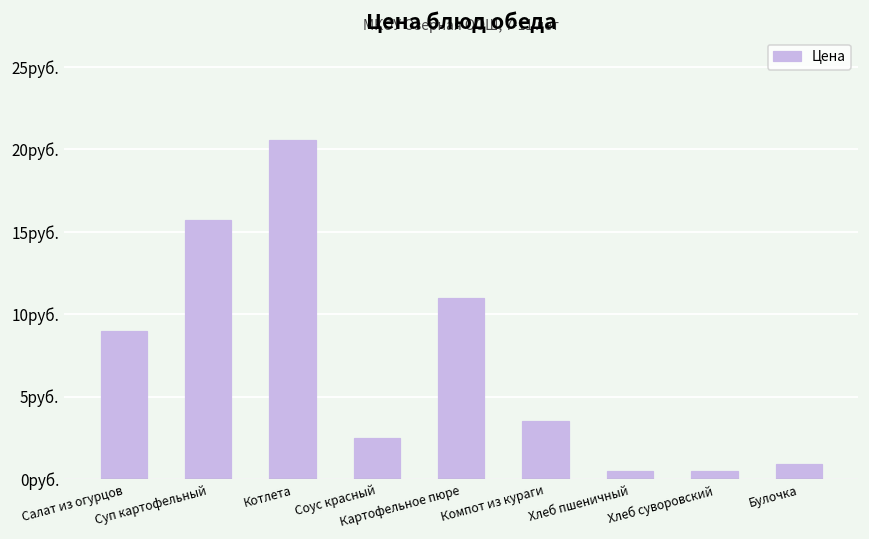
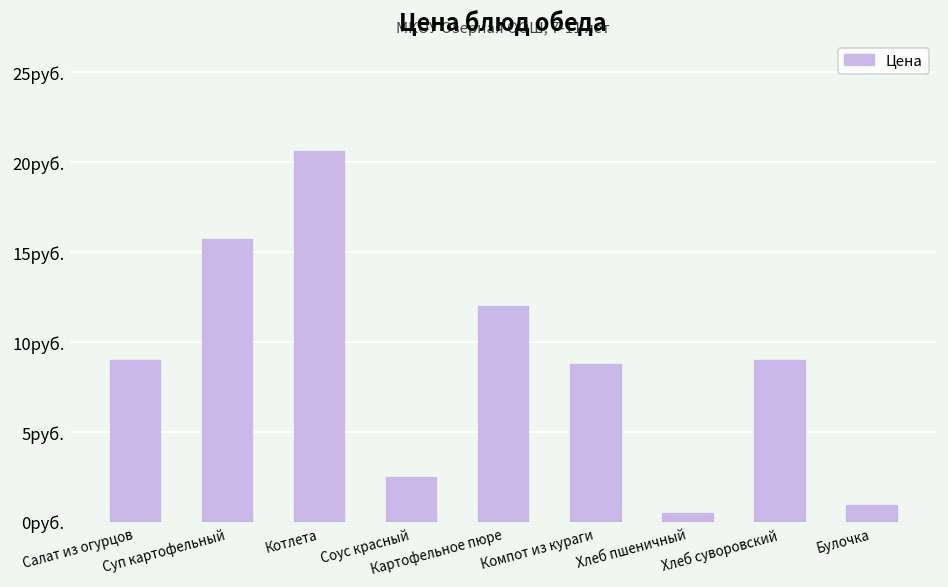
  {
    "Салат из огурцов": "9.0руб.",
    "Суп картофельный": "15.7руб.",
    "Котлета": "20.6руб.",
    "Соус красный": "2.5руб.",
-   "Картофельное пюре": "11руб.",
-   "Компот из кураги": "3.5руб.",
+   "Картофельное пюре": "12руб.",
+   "Компот из кураги": "8.7руб.",
    "Хлеб пшеничный": "0.5руб.",
-   "Хлеб суворовский": "0.5руб.",
+   "Хлеб суворовский": "9.0руб.",
    "Булочка": "0.9руб."
  }
